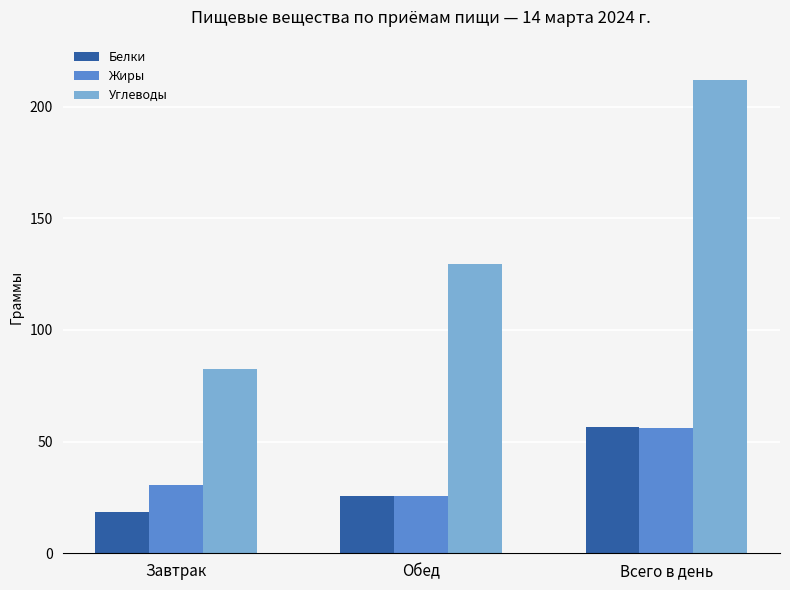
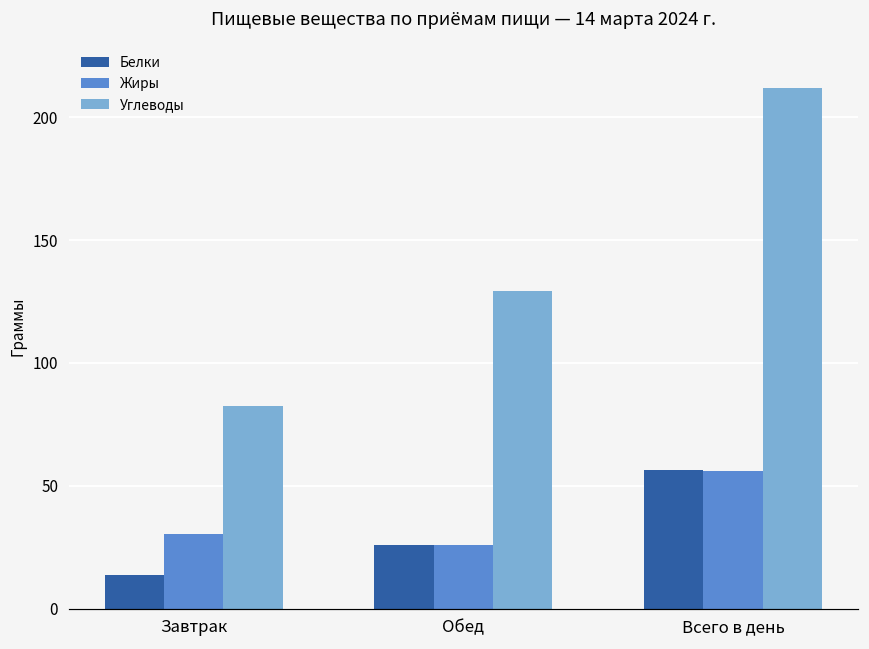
  {
    "Белки": {
-     "Завтрак": 19,
+     "Завтрак": 14,
      "Обед": 26,
      "Всего в день": 56
    }
  }
